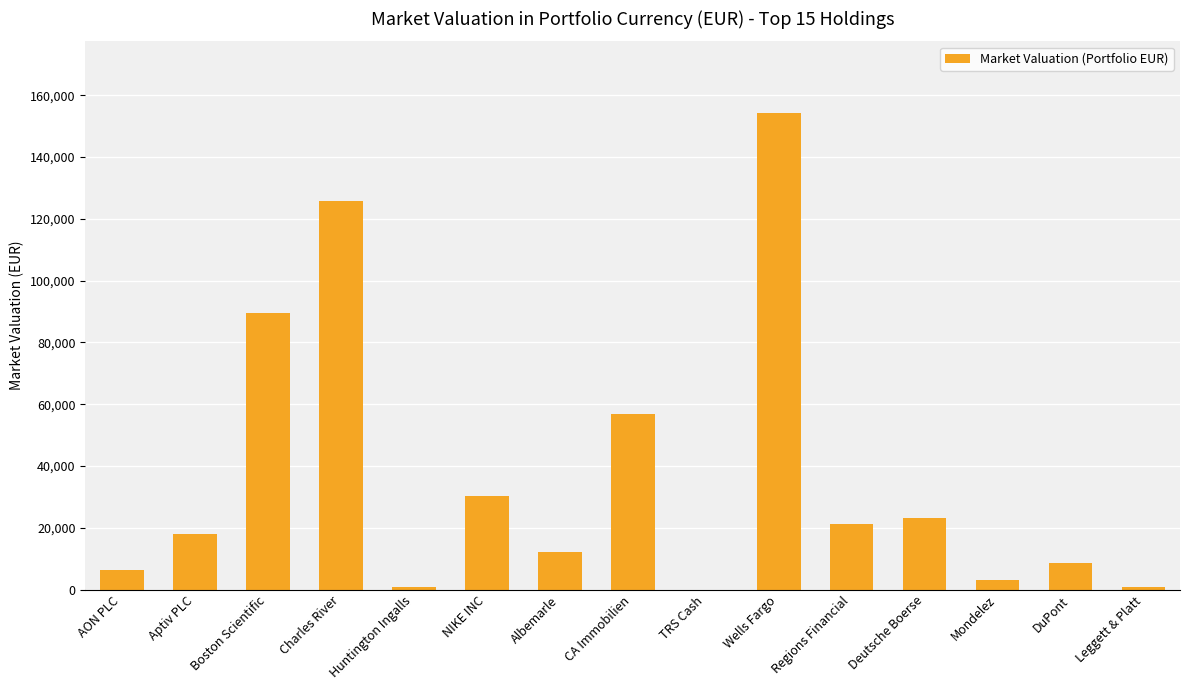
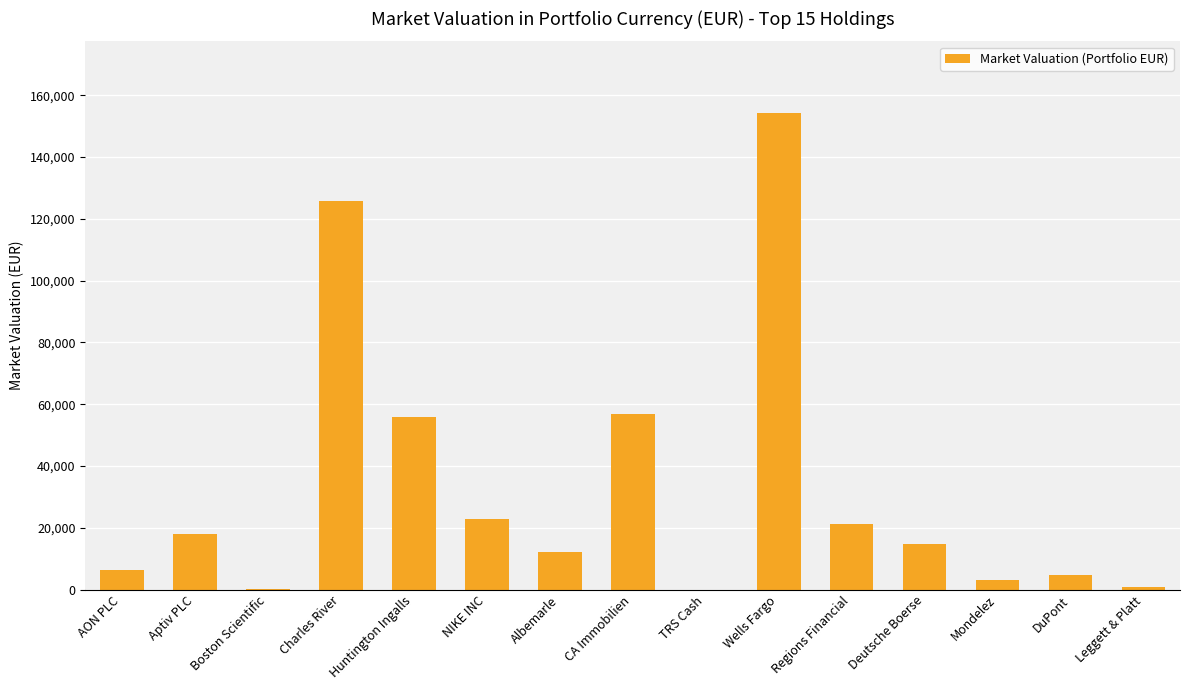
  {
    "AON PLC": "6,000",
    "Aptiv PLC": "18,000",
-   "Boston Scientific": "90,000",
+   "Boston Scientific": "0",
    "Charles River": "126,000",
-   "Huntington Ingalls": "1,000",
-   "NIKE INC": "30,000",
+   "Huntington Ingalls": "56,000",
+   "NIKE INC": "23,000",
    "Albemarle": "12,000",
    "CA Immobilien": "57,000",
    "TRS Cash": "0",
    "Wells Fargo": "154,000",
    "Regions Financial": "21,000",
-   "Deutsche Boerse": "23,000",
+   "Deutsche Boerse": "15,000",
    "Mondelez": "3,000",
-   "DuPont": "9,000"
+   "DuPont": "5,000"
  }
